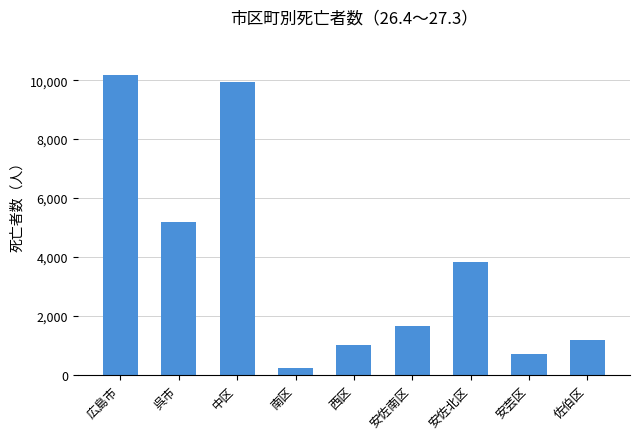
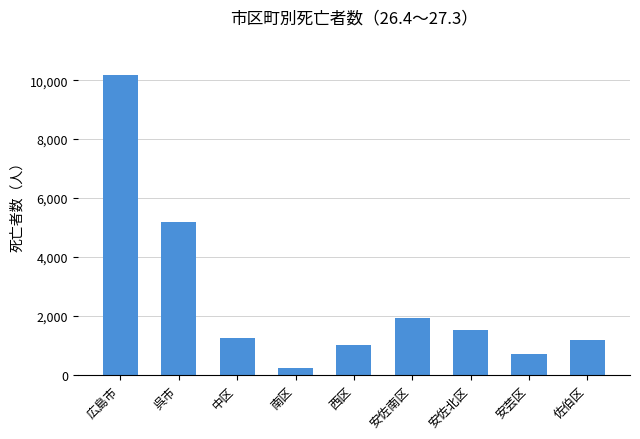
  {
    "広島市": "10,200",
    "呉市": "5,200",
-   "中区": "9,900",
+   "中区": "1,300",
    "南区": "200",
    "西区": "1,000",
-   "安佐南区": "1,700",
-   "安佐北区": "3,800",
+   "安佐南区": "1,900",
+   "安佐北区": "1,500",
    "安芸区": "700",
    "佐伯区": "1,200"
  }
